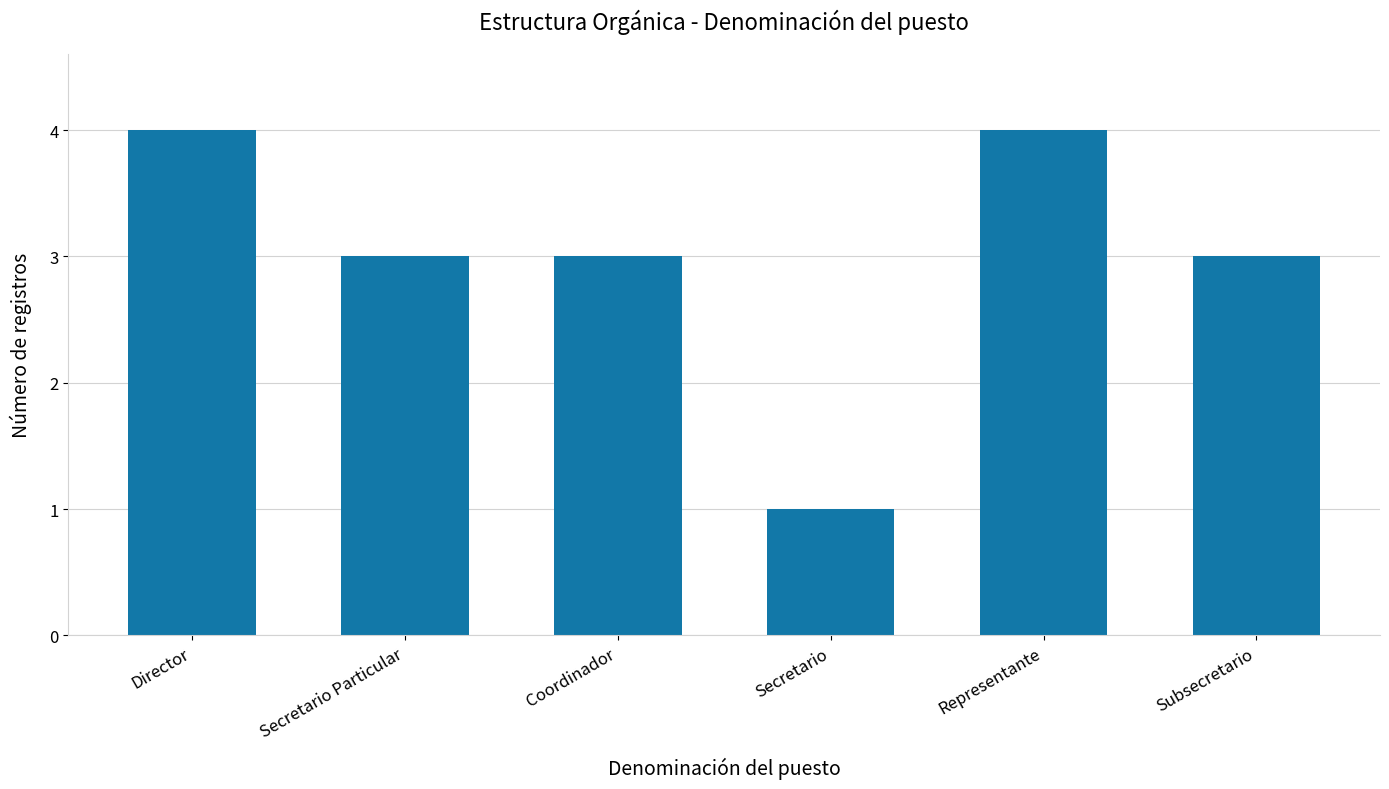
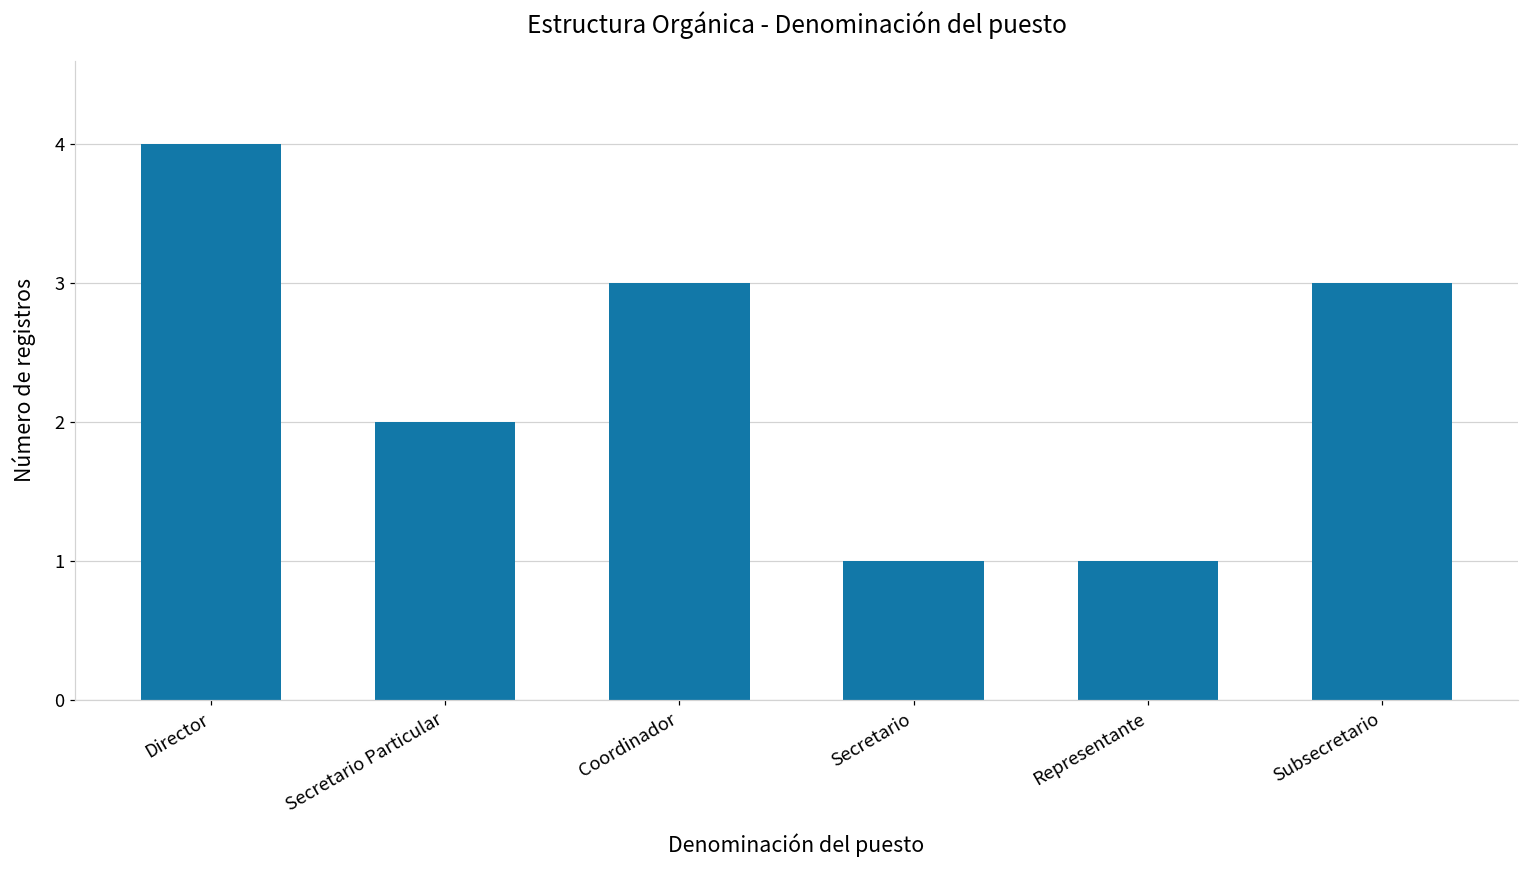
  {
    "Director": 4,
-   "Secretario Particular": 3,
+   "Secretario Particular": 2,
    "Coordinador": 3,
    "Secretario": 1,
-   "Representante": 4,
+   "Representante": 1,
    "Subsecretario": 3
  }
